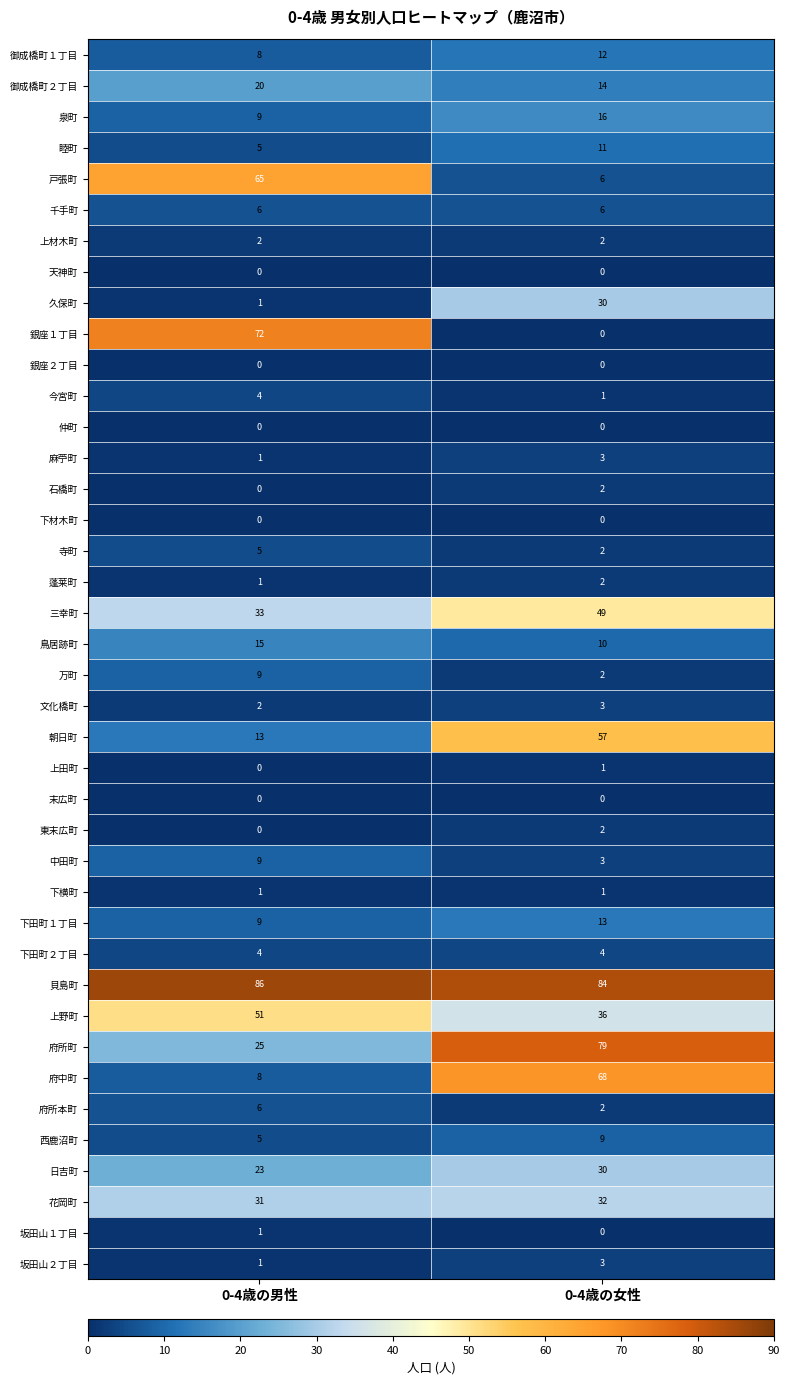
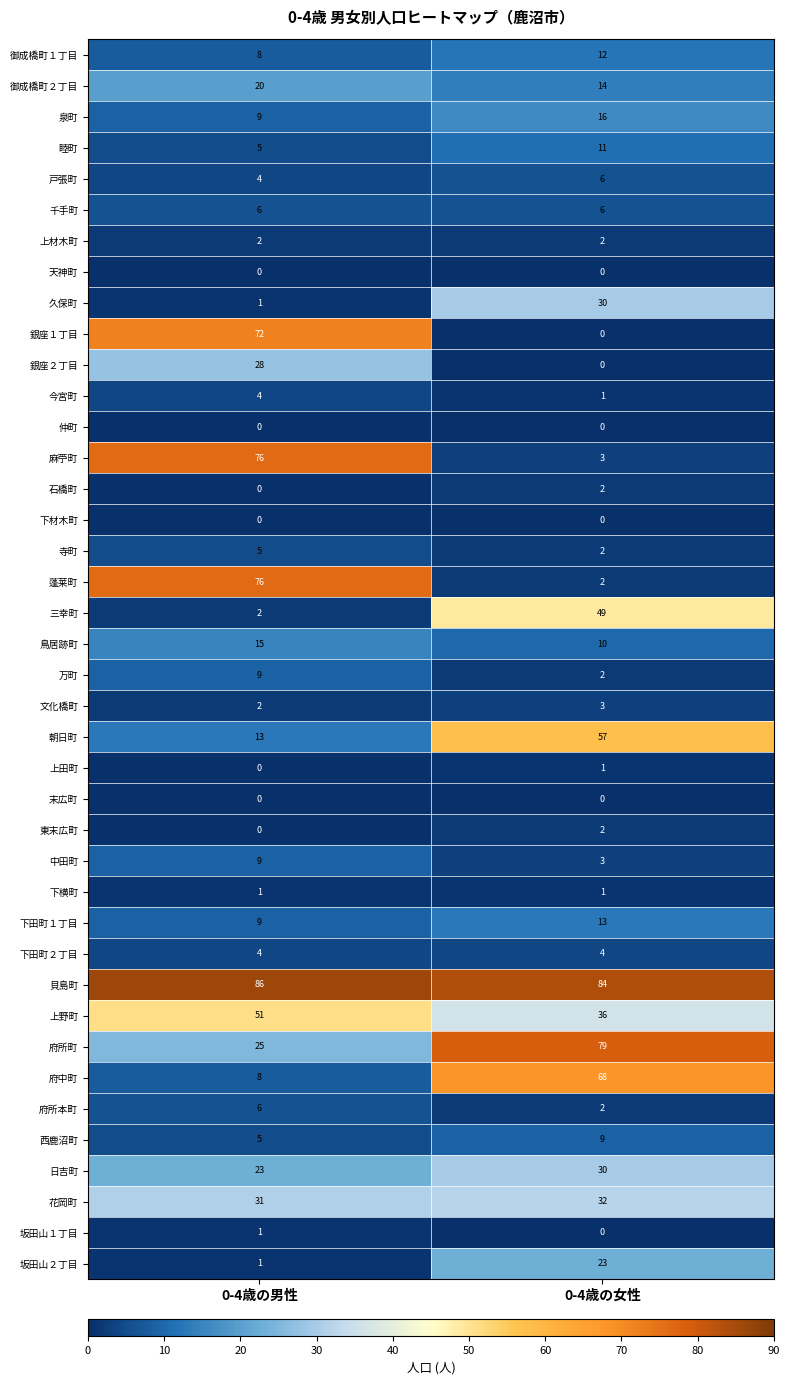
  {
    "御成橋町１丁目": {
      "0-4歳の男性": 8,
      "0-4歳の女性": 12
    },
    "御成橋町２丁目": {
      "0-4歳の男性": 20,
      "0-4歳の女性": 14
    },
    "泉町": {
      "0-4歳の男性": 9,
      "0-4歳の女性": 16
    },
    "睦町": {
      "0-4歳の男性": 5,
      "0-4歳の女性": 11
    },
    "戸張町": {
-     "0-4歳の男性": 65,
+     "0-4歳の男性": 4,
      "0-4歳の女性": 6
    },
    "千手町": {
      "0-4歳の男性": 6,
      "0-4歳の女性": 6
    },
    "上材木町": {
      "0-4歳の男性": 2,
      "0-4歳の女性": 2
    },
    "天神町": {
      "0-4歳の男性": 0,
      "0-4歳の女性": 0
    },
    "久保町": {
      "0-4歳の男性": 1,
      "0-4歳の女性": 30
    },
    "銀座１丁目": {
      "0-4歳の男性": 72,
      "0-4歳の女性": 0
    },
    "銀座２丁目": {
-     "0-4歳の男性": 0,
+     "0-4歳の男性": 28,
      "0-4歳の女性": 0
    },
    "今宮町": {
      "0-4歳の男性": 4,
      "0-4歳の女性": 1
    },
    "仲町": {
      "0-4歳の男性": 0,
      "0-4歳の女性": 0
    },
    "麻苧町": {
-     "0-4歳の男性": 1,
+     "0-4歳の男性": 76,
      "0-4歳の女性": 3
    },
    "石橋町": {
      "0-4歳の男性": 0,
      "0-4歳の女性": 2
    },
    "下材木町": {
      "0-4歳の男性": 0,
      "0-4歳の女性": 0
    },
    "寺町": {
      "0-4歳の男性": 5,
      "0-4歳の女性": 2
    },
    "蓬莱町": {
-     "0-4歳の男性": 1,
+     "0-4歳の男性": 76,
      "0-4歳の女性": 2
    },
    "三幸町": {
-     "0-4歳の男性": 33,
+     "0-4歳の男性": 2,
      "0-4歳の女性": 49
    },
    "鳥居跡町": {
      "0-4歳の男性": 15,
      "0-4歳の女性": 10
    },
    "万町": {
      "0-4歳の男性": 9,
      "0-4歳の女性": 2
    },
    "文化橋町": {
      "0-4歳の男性": 2,
      "0-4歳の女性": 3
    },
    "朝日町": {
      "0-4歳の男性": 13,
      "0-4歳の女性": 57
    },
    "上田町": {
      "0-4歳の男性": 0,
      "0-4歳の女性": 1
    },
    "末広町": {
      "0-4歳の男性": 0,
      "0-4歳の女性": 0
    },
    "東末広町": {
      "0-4歳の男性": 0,
      "0-4歳の女性": 2
    },
    "中田町": {
      "0-4歳の男性": 9,
      "0-4歳の女性": 3
    },
    "下横町": {
      "0-4歳の男性": 1,
      "0-4歳の女性": 1
    },
    "下田町１丁目": {
      "0-4歳の男性": 9,
      "0-4歳の女性": 13
    },
    "下田町２丁目": {
      "0-4歳の男性": 4,
      "0-4歳の女性": 4
    },
    "貝島町": {
      "0-4歳の男性": 86,
      "0-4歳の女性": 84
    },
    "上野町": {
      "0-4歳の男性": 51,
      "0-4歳の女性": 36
    },
    "府所町": {
      "0-4歳の男性": 25,
      "0-4歳の女性": 79
    },
    "府中町": {
      "0-4歳の男性": 8,
      "0-4歳の女性": 68
    },
    "府所本町": {
      "0-4歳の男性": 6,
      "0-4歳の女性": 2
    },
    "西鹿沼町": {
      "0-4歳の男性": 5,
      "0-4歳の女性": 9
    },
    "日吉町": {
      "0-4歳の男性": 23,
      "0-4歳の女性": 30
    },
    "花岡町": {
      "0-4歳の男性": 31,
      "0-4歳の女性": 32
    },
    "坂田山１丁目": {
      "0-4歳の男性": 1,
      "0-4歳の女性": 0
    },
    "坂田山２丁目": {
      "0-4歳の男性": 1,
-     "0-4歳の女性": 3
+     "0-4歳の女性": 23
    }
  }
